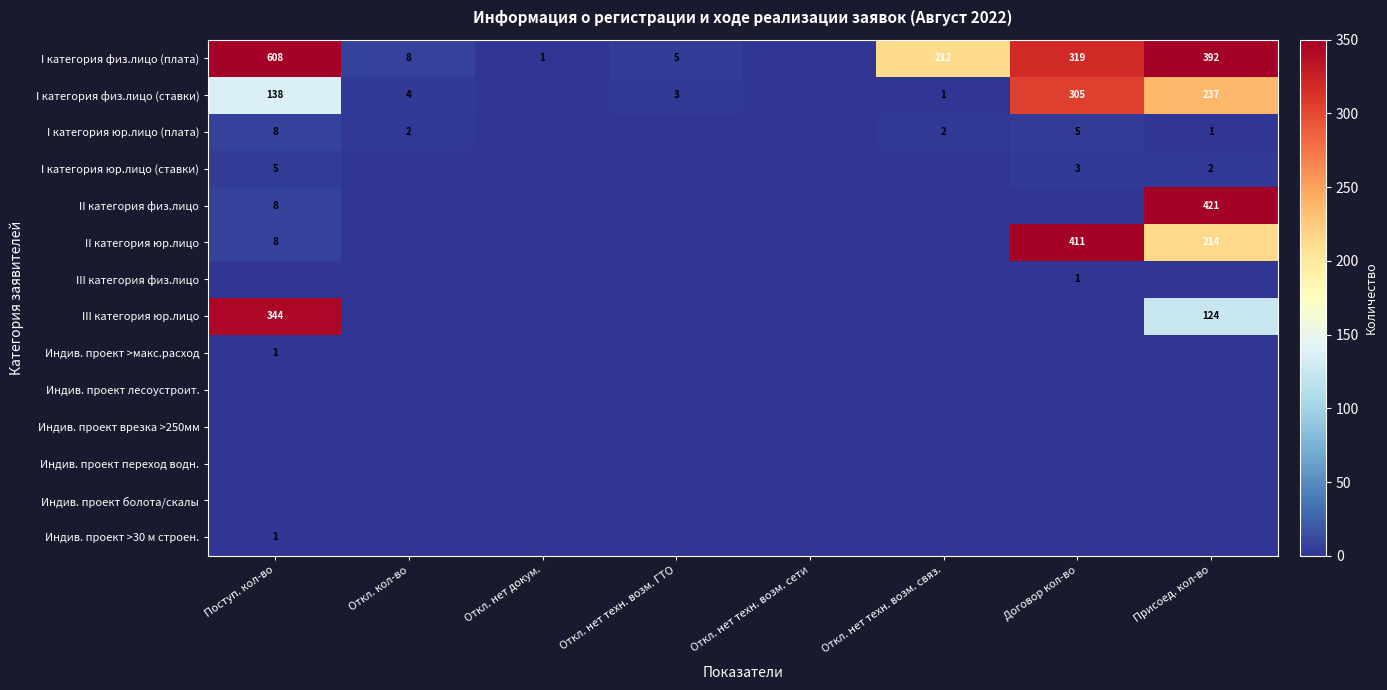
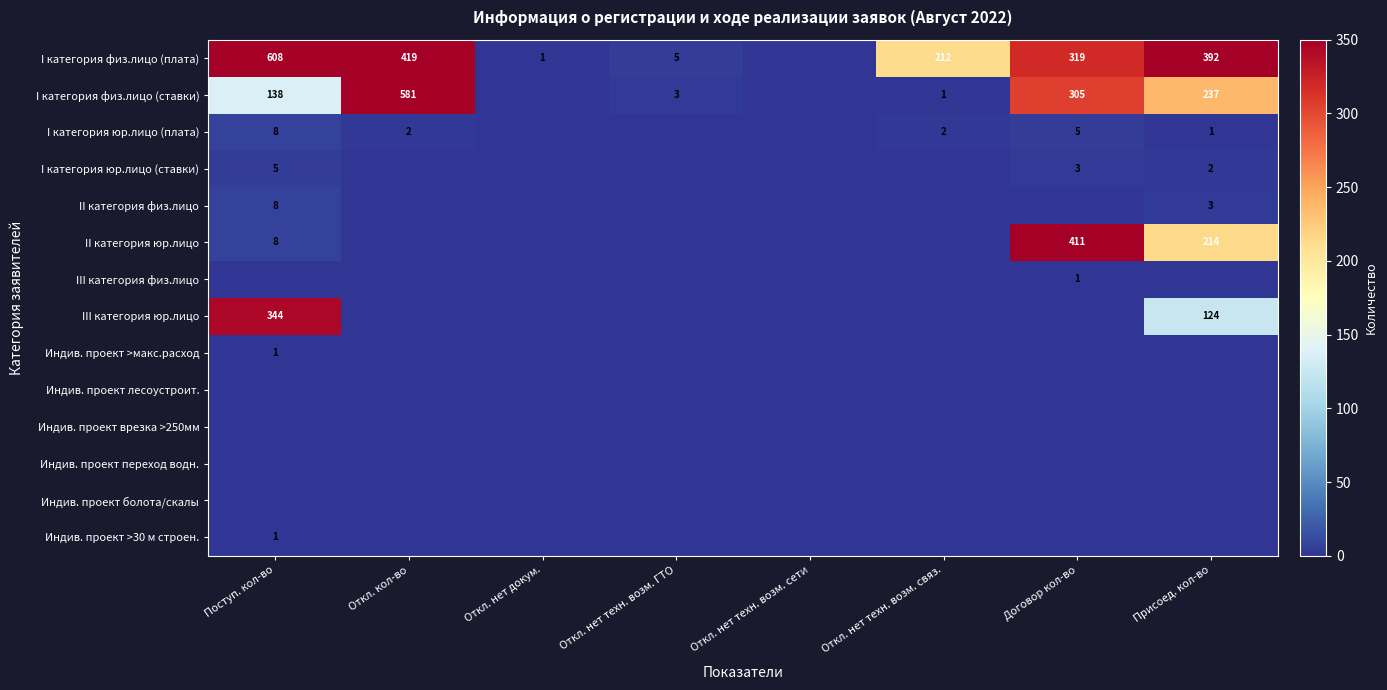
  {
    "I категория физ.лицо (плата)": {
      "Поступ. кол-во": 608,
-     "Откл. кол-во": 8,
+     "Откл. кол-во": 419,
      "Откл. нет докум.": 1,
      "Откл. нет техн. возм. ГТО": 5,
      "Откл. нет техн. возм. связ.": 212,
      "Договор кол-во": 319,
      "Присоед. кол-во": 392
    },
    "I категория физ.лицо (ставки)": {
      "Поступ. кол-во": 138,
-     "Откл. кол-во": 4,
+     "Откл. кол-во": 581,
      "Откл. нет техн. возм. ГТО": 3,
      "Откл. нет техн. возм. связ.": 1,
      "Договор кол-во": 305,
      "Присоед. кол-во": 237
    },
    "I категория юр.лицо (плата)": {
      "Поступ. кол-во": 8,
      "Откл. кол-во": 2,
      "Откл. нет техн. возм. связ.": 2,
      "Договор кол-во": 5,
      "Присоед. кол-во": 1
    },
    "I категория юр.лицо (ставки)": {
      "Поступ. кол-во": 5,
      "Договор кол-во": 3,
      "Присоед. кол-во": 2
    },
    "II категория физ.лицо": {
      "Поступ. кол-во": 8,
-     "Присоед. кол-во": 421
+     "Присоед. кол-во": 3
    },
    "II категория юр.лицо": {
      "Поступ. кол-во": 8,
      "Договор кол-во": 411,
      "Присоед. кол-во": 214
    },
    "III категория физ.лицо": {
      "Договор кол-во": 1
    },
    "III категория юр.лицо": {
      "Поступ. кол-во": 344,
      "Присоед. кол-во": 124
    },
    "Индив. проект >макс.расход": {
      "Поступ. кол-во": 1
    },
    "Индив. проект >30 м строен.": {
      "Поступ. кол-во": 1
    }
  }
